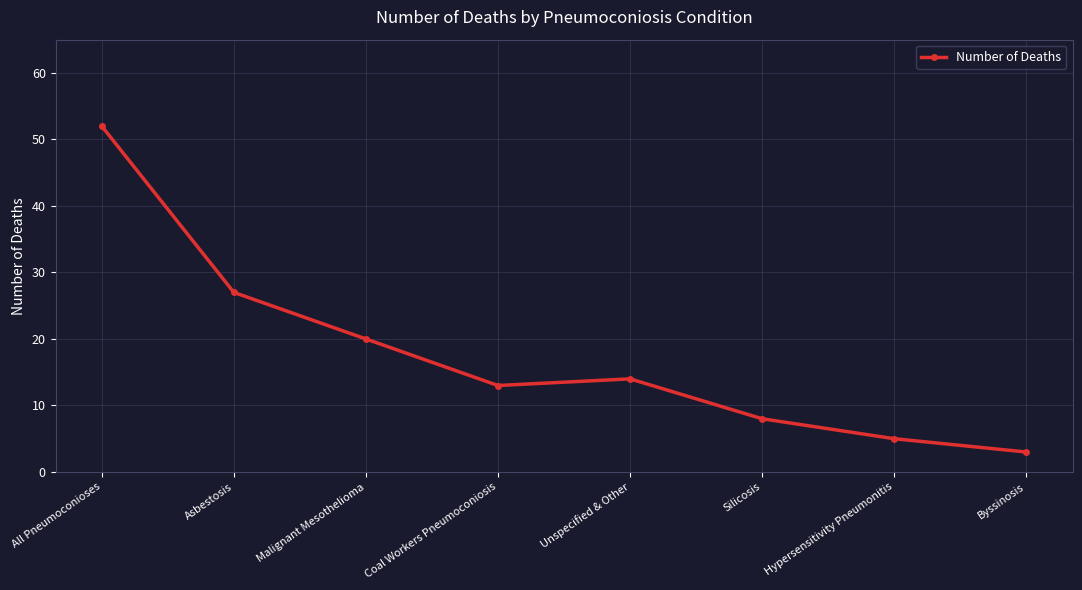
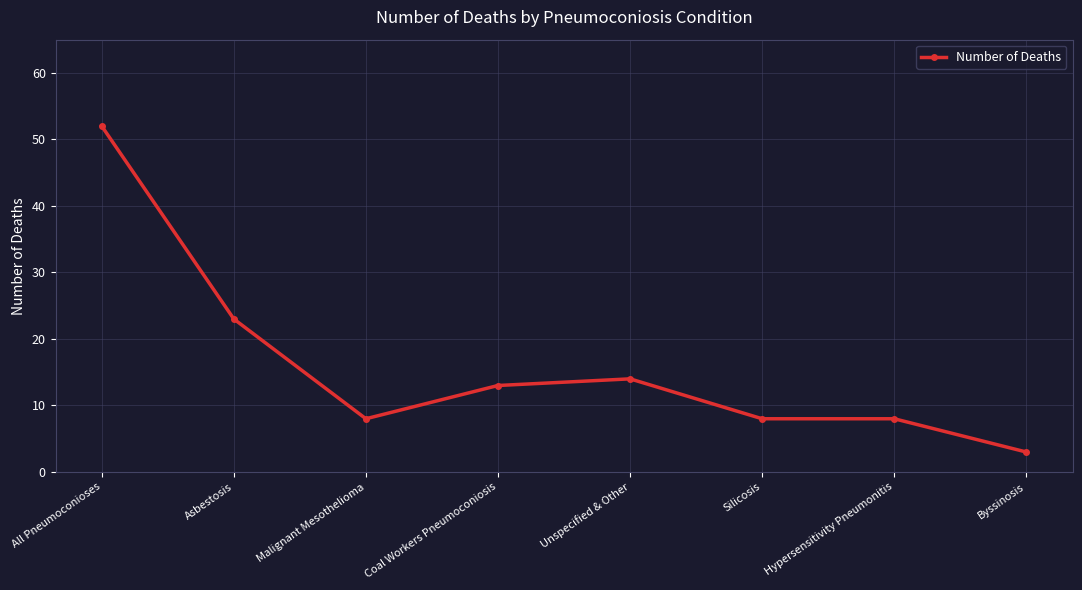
  {
    "All Pneumoconioses": 52,
-   "Asbestosis": 27,
-   "Malignant Mesothelioma": 20,
+   "Asbestosis": 23,
+   "Malignant Mesothelioma": 8,
    "Coal Workers Pneumoconiosis": 13,
    "Unspecified & Other": 14,
    "Silicosis": 8,
-   "Hypersensitivity Pneumonitis": 5,
+   "Hypersensitivity Pneumonitis": 8,
    "Byssinosis": 3
  }
